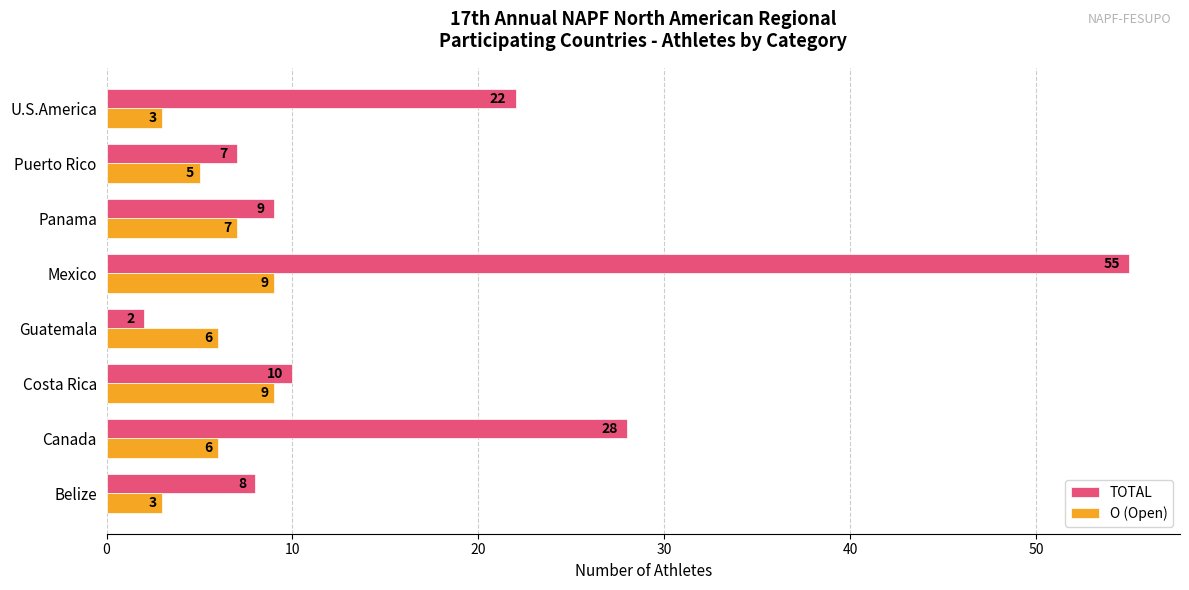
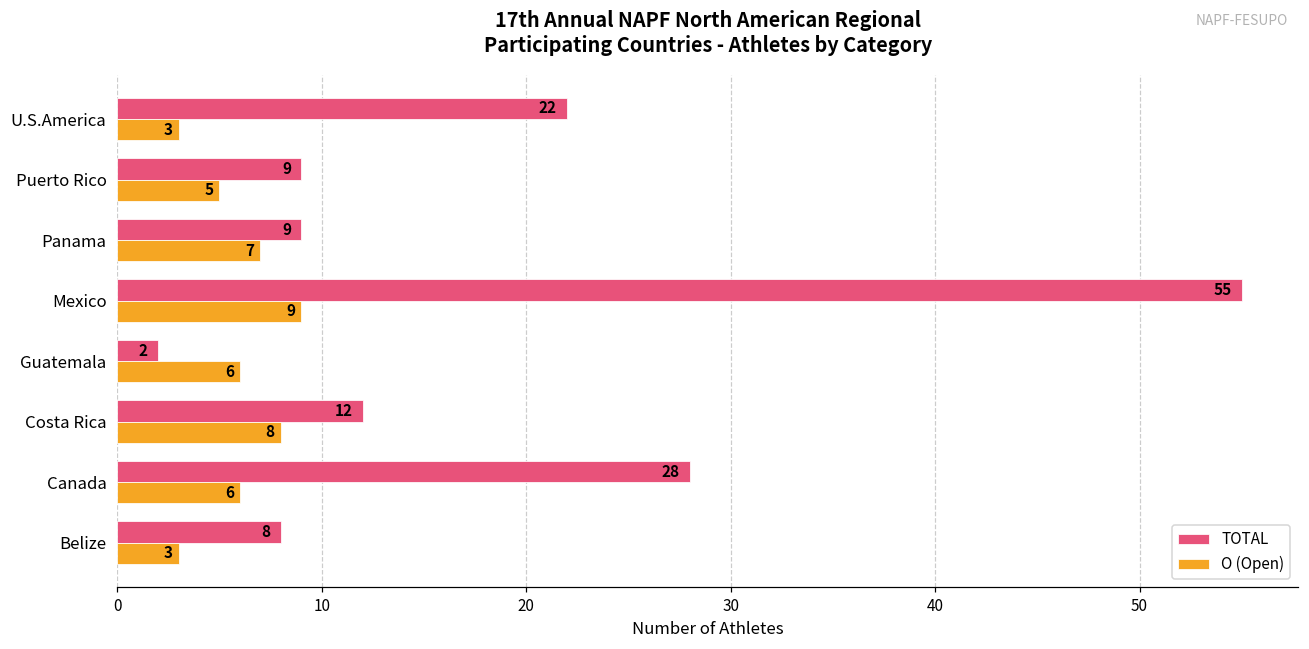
  {
    "TOTAL": {
      "U.S.America": 22,
-     "Puerto Rico": 7,
+     "Puerto Rico": 9,
      "Panama": 9,
      "Mexico": 55,
      "Guatemala": 2,
-     "Costa Rica": 10,
+     "Costa Rica": 12,
      "Canada": 28,
      "Belize": 8
    },
    "O (Open)": {
      "U.S.America": 3,
      "Puerto Rico": 5,
      "Panama": 7,
      "Mexico": 9,
      "Guatemala": 6,
-     "Costa Rica": 9,
+     "Costa Rica": 8,
      "Canada": 6,
      "Belize": 3
    }
  }
